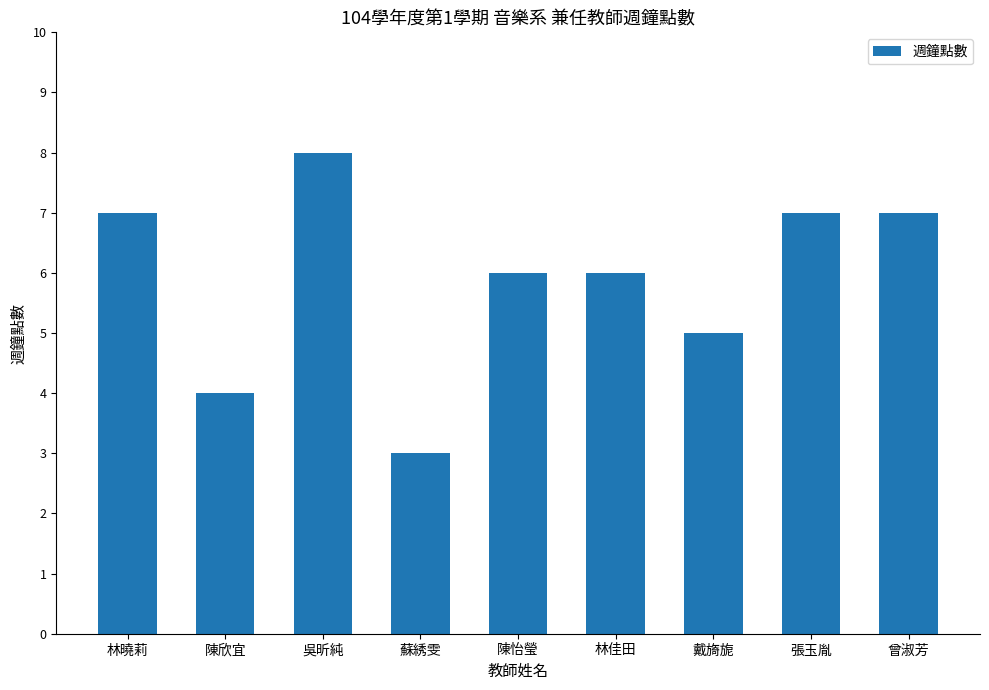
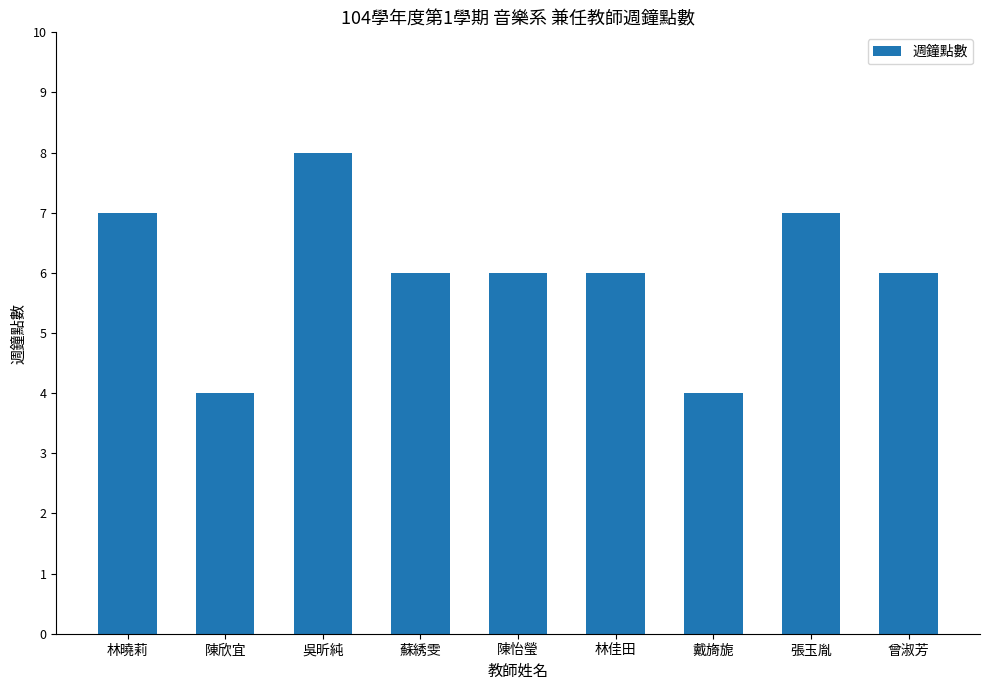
  {
    "林曉莉": 7,
    "陳欣宜": 4,
    "吳昕純": 8,
-   "蘇綉雯": 3,
+   "蘇綉雯": 6,
    "陳怡瑩": 6,
    "林佳田": 6,
-   "戴旖旎": 5,
+   "戴旖旎": 4,
    "張玉胤": 7,
-   "曾淑芳": 7
+   "曾淑芳": 6
  }
